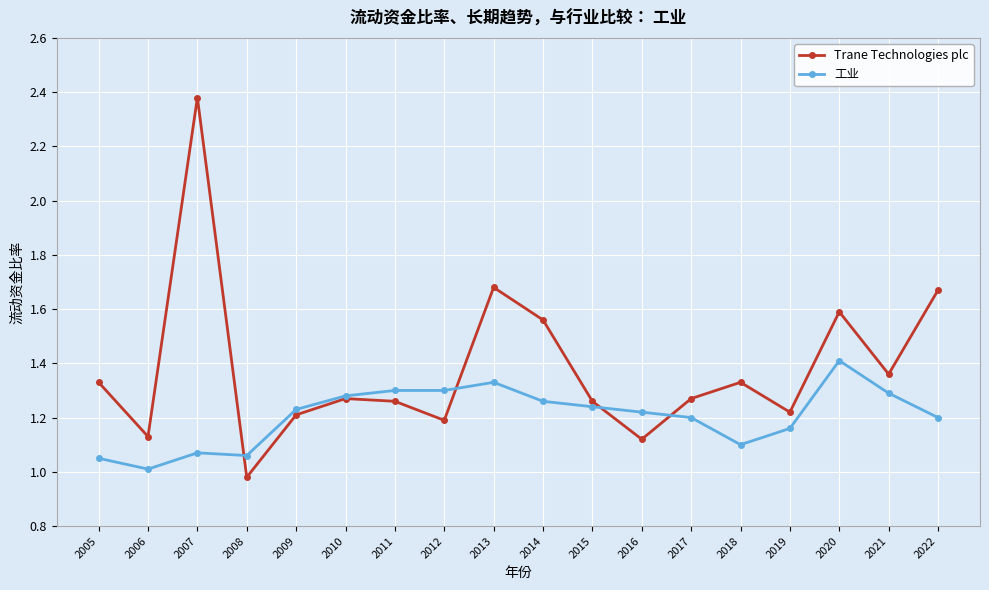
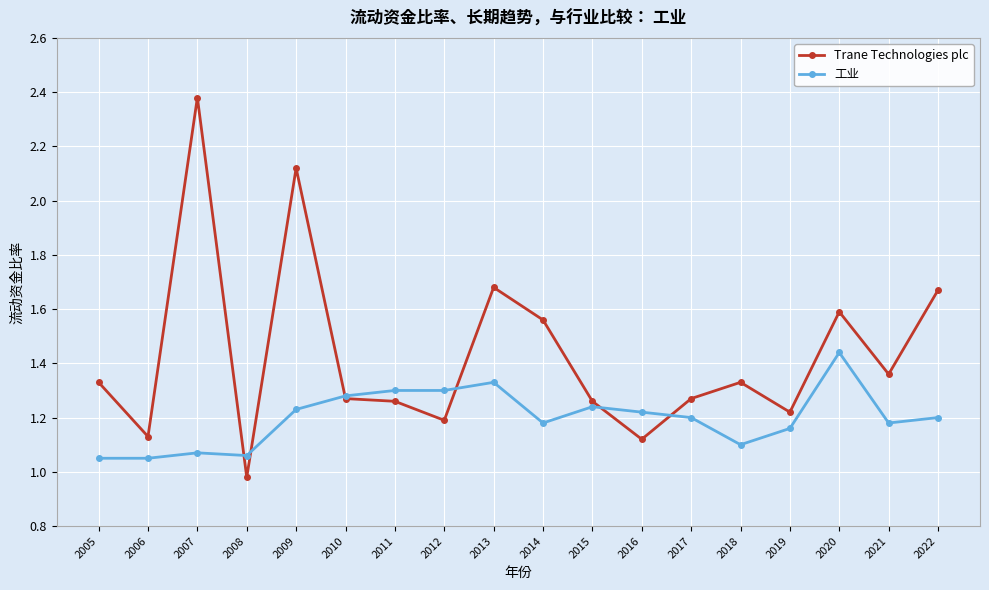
  {
    "Trane Technologies plc": {
      "2005": 1.33,
      "2006": 1.13,
      "2007": 2.38,
      "2008": 0.98,
-     "2009": 1.21,
+     "2009": 2.12,
      "2010": 1.27,
      "2011": 1.26,
      "2012": 1.19,
      "2013": 1.68,
      "2014": 1.56,
      "2015": 1.26,
      "2016": 1.12,
      "2017": 1.27,
      "2018": 1.33,
      "2019": 1.22,
      "2020": 1.59,
      "2021": 1.36,
      "2022": 1.67
    },
    "工业": {
      "2005": 1.05,
-     "2006": 1.01,
+     "2006": 1.05,
      "2007": 1.07,
      "2008": 1.06,
      "2009": 1.23,
      "2010": 1.28,
      "2011": 1.30,
      "2012": 1.30,
      "2013": 1.33,
-     "2014": 1.26,
+     "2014": 1.18,
      "2015": 1.24,
      "2016": 1.22,
      "2017": 1.20,
      "2018": 1.10,
      "2019": 1.16,
-     "2020": 1.41,
-     "2021": 1.29,
+     "2020": 1.44,
+     "2021": 1.18,
      "2022": 1.20
    }
  }
